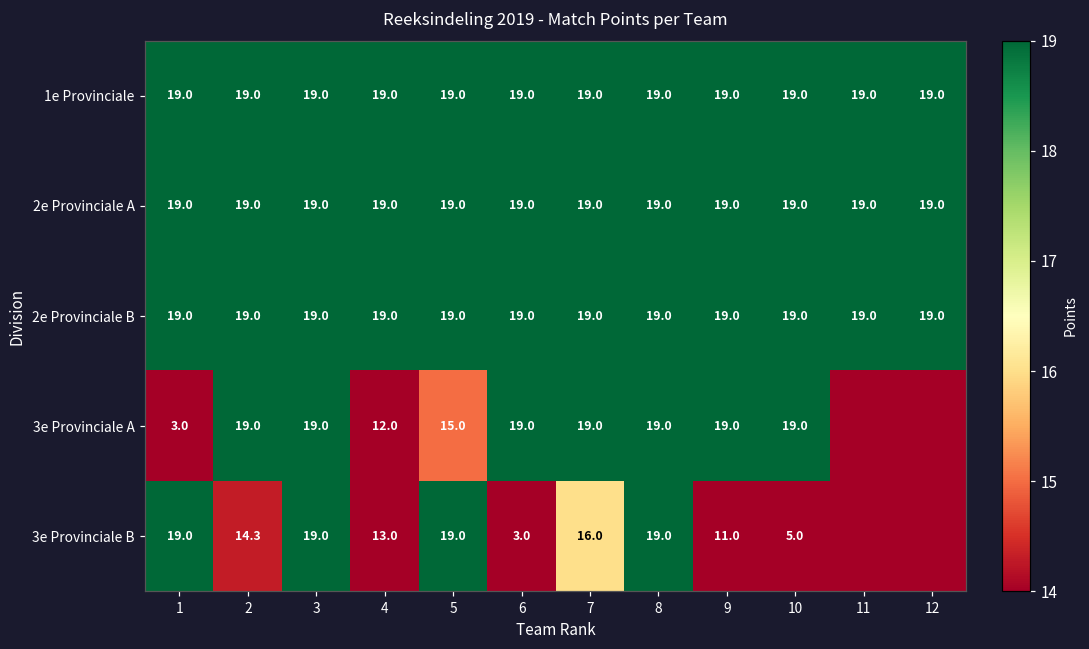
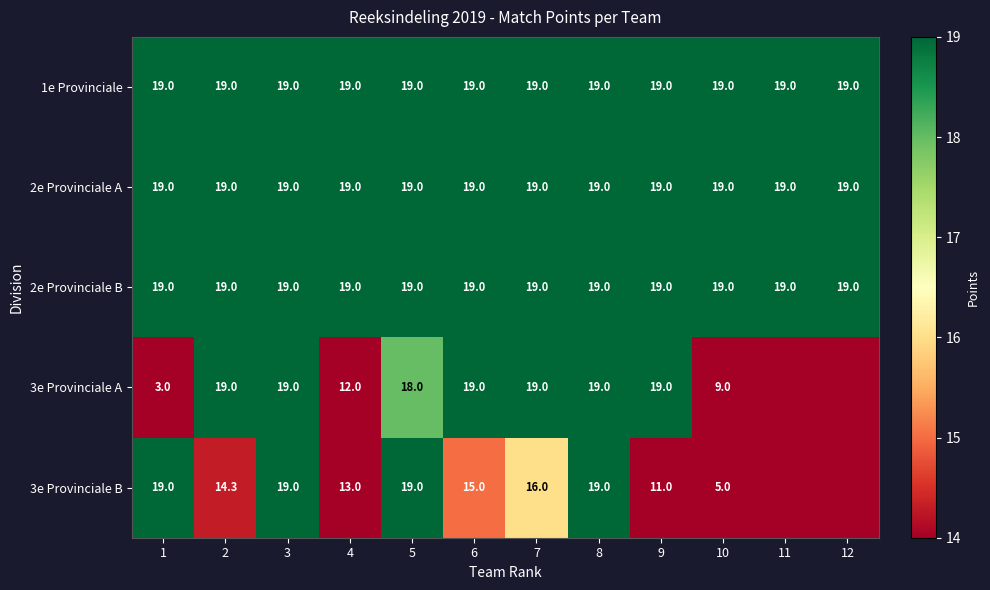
  {
    "1e Provinciale": {
      "1": 19.0,
      "2": 19.0,
      "3": 19.0,
      "4": 19.0,
      "5": 19.0,
      "6": 19.0,
      "7": 19.0,
      "8": 19.0,
      "9": 19.0,
      "10": 19.0,
      "11": 19.0,
      "12": 19.0
    },
    "2e Provinciale A": {
      "1": 19.0,
      "2": 19.0,
      "3": 19.0,
      "4": 19.0,
      "5": 19.0,
      "6": 19.0,
      "7": 19.0,
      "8": 19.0,
      "9": 19.0,
      "10": 19.0,
      "11": 19.0,
      "12": 19.0
    },
    "2e Provinciale B": {
      "1": 19.0,
      "2": 19.0,
      "3": 19.0,
      "4": 19.0,
      "5": 19.0,
      "6": 19.0,
      "7": 19.0,
      "8": 19.0,
      "9": 19.0,
      "10": 19.0,
      "11": 19.0,
      "12": 19.0
    },
    "3e Provinciale A": {
      "1": 3.0,
      "2": 19.0,
      "3": 19.0,
      "4": 12.0,
-     "5": 15.0,
+     "5": 18.0,
      "6": 19.0,
      "7": 19.0,
      "8": 19.0,
      "9": 19.0,
-     "10": 19.0
+     "10": 9.0
    },
    "3e Provinciale B": {
      "1": 19.0,
      "2": 14.3,
      "3": 19.0,
      "4": 13.0,
      "5": 19.0,
-     "6": 3.0,
+     "6": 15.0,
      "7": 16.0,
      "8": 19.0,
      "9": 11.0,
      "10": 5.0
    }
  }
